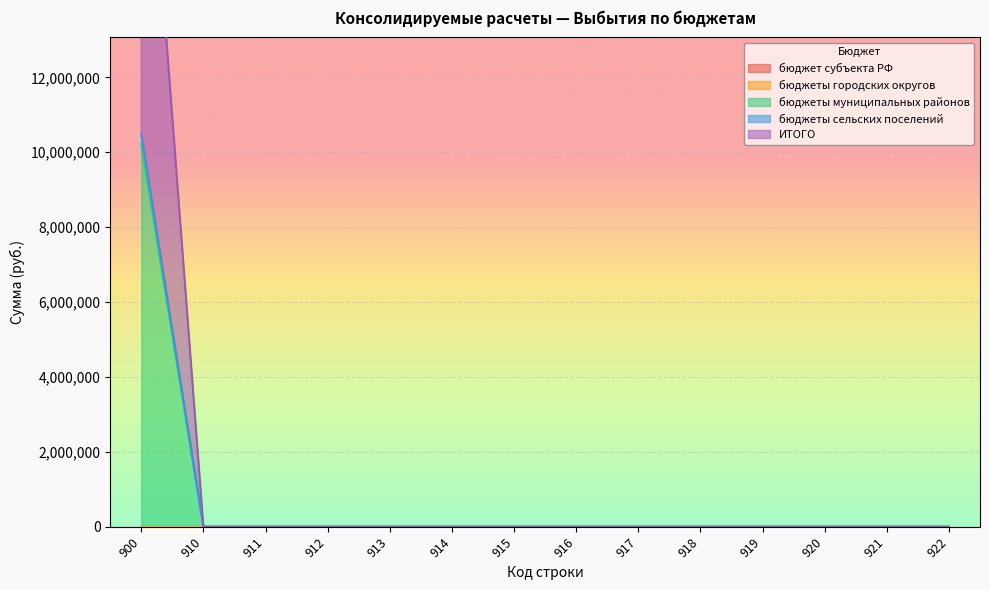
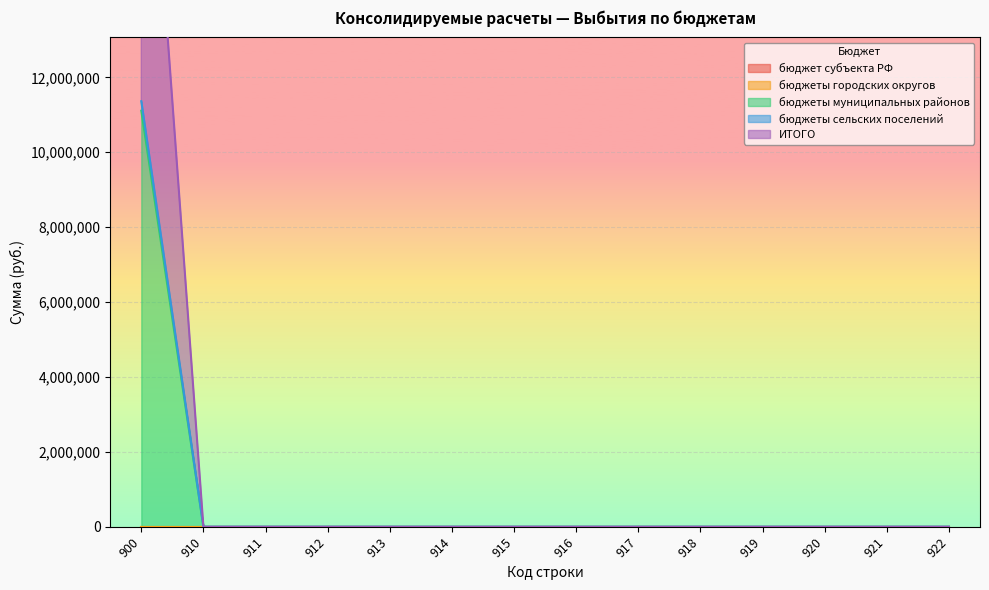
  {
    "бюджеты городских округов": {
      "900": "0"
    },
    "бюджеты муниципальных районов": {
-     "900": "10,200,000"
+     "900": "11,100,000"
    }
  }
